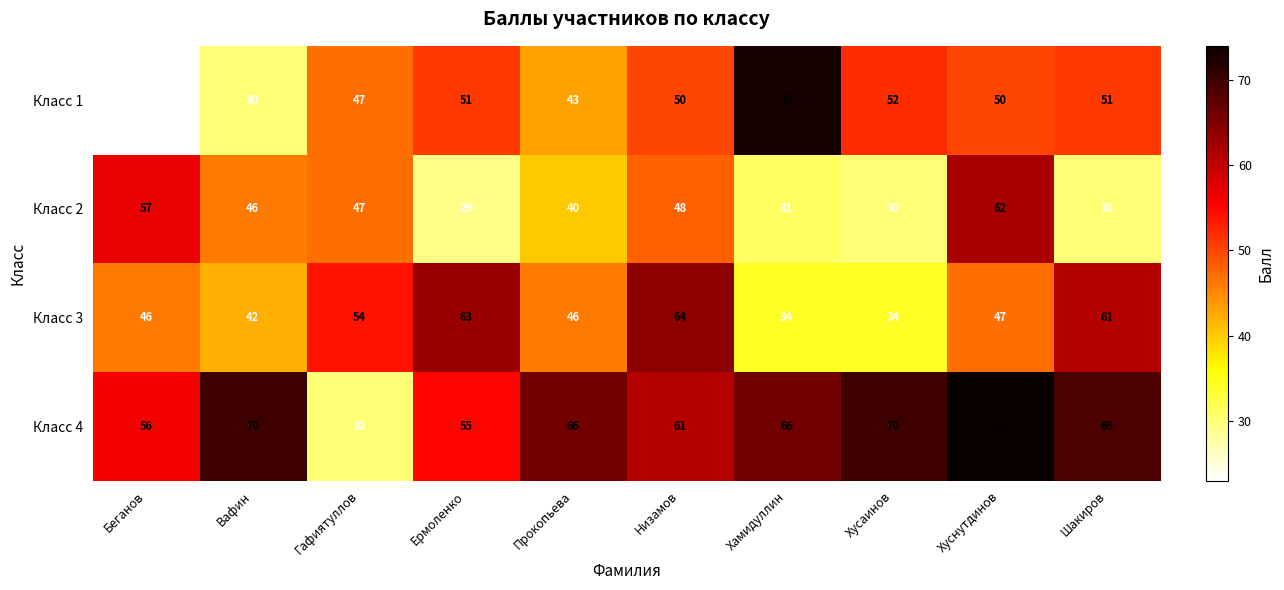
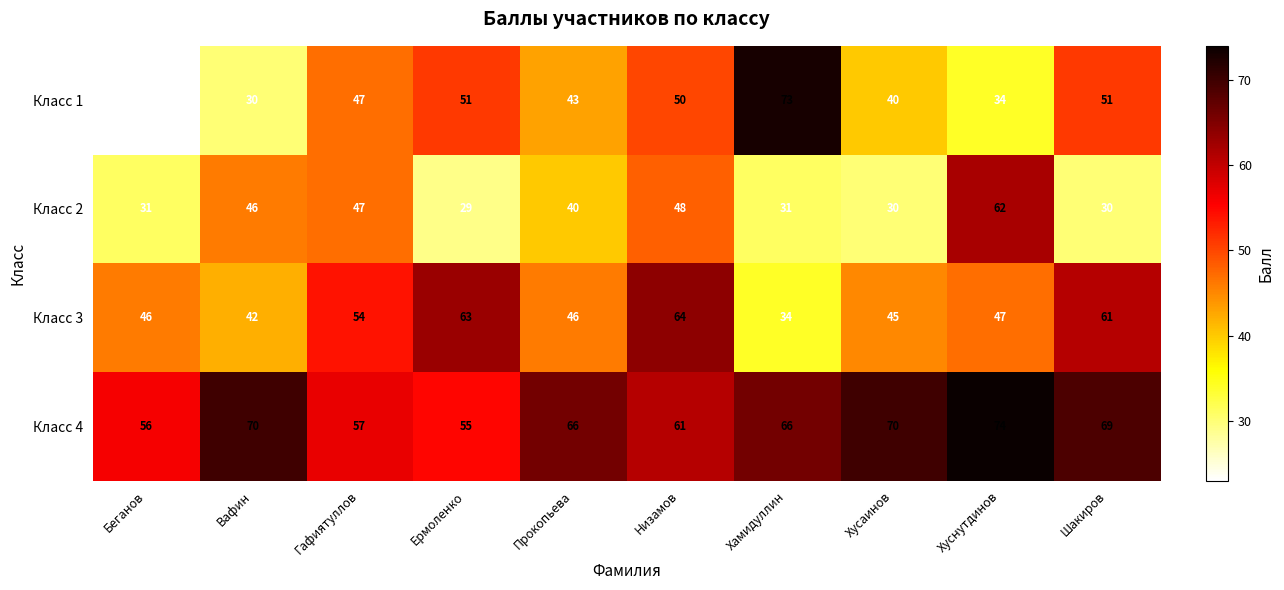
  {
    "Класс 1": {
      "Вафин": 30,
      "Гафиятуллов": 47,
      "Ермоленко": 51,
      "Прокопьева": 43,
      "Низамов": 50,
-     "Хусаинов": 52,
-     "Хуснутдинов": 50,
+     "Хусаинов": 40,
+     "Хуснутдинов": 34,
      "Шакиров": 51
    },
    "Класс 2": {
-     "Беганов": 57,
+     "Беганов": 31,
      "Вафин": 46,
      "Гафиятуллов": 47,
      "Ермоленко": 29,
      "Прокопьева": 40,
      "Низамов": 48,
      "Хамидуллин": 31,
      "Хусаинов": 30,
      "Хуснутдинов": 62,
      "Шакиров": 30
    },
    "Класс 3": {
      "Беганов": 46,
      "Вафин": 42,
      "Гафиятуллов": 54,
      "Ермоленко": 63,
      "Прокопьева": 46,
      "Низамов": 64,
      "Хамидуллин": 34,
-     "Хусаинов": 34,
+     "Хусаинов": 45,
      "Хуснутдинов": 47,
      "Шакиров": 61
    },
    "Класс 4": {
      "Беганов": 56,
      "Вафин": 70,
-     "Гафиятуллов": 30,
+     "Гафиятуллов": 57,
      "Ермоленко": 55,
      "Прокопьева": 66,
      "Низамов": 61,
      "Хамидуллин": 66,
      "Хусаинов": 70,
      "Шакиров": 69
    }
  }
